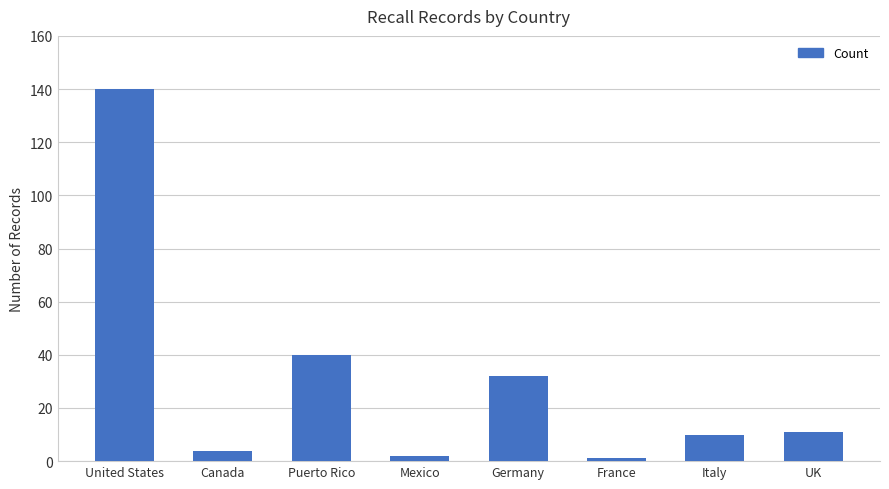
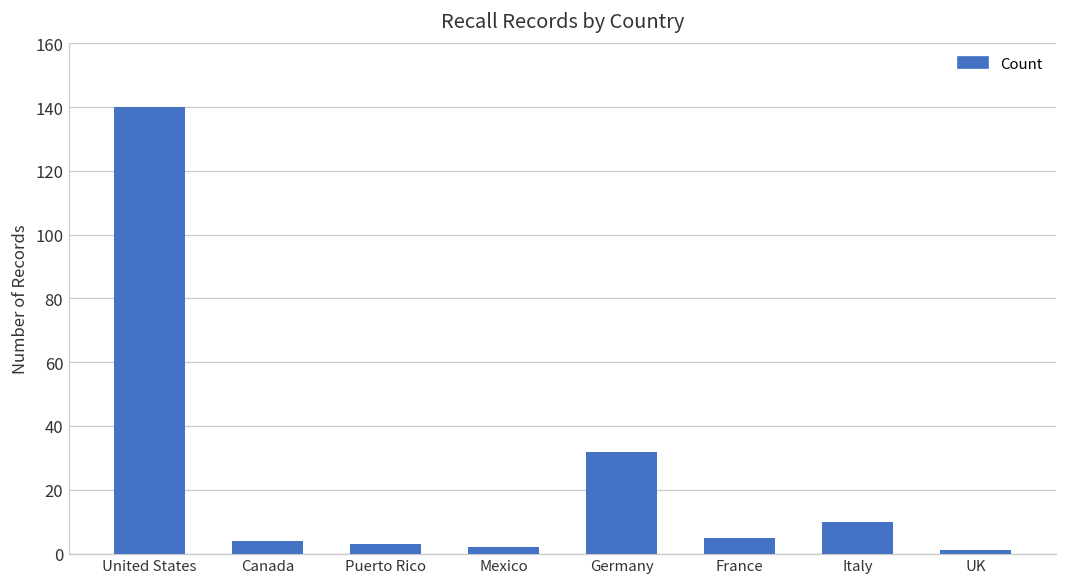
  {
    "United States": 140,
    "Canada": 4,
-   "Puerto Rico": 40,
+   "Puerto Rico": 3,
    "Mexico": 2,
    "Germany": 32,
-   "France": 1,
+   "France": 5,
    "Italy": 10,
-   "UK": 11
+   "UK": 1
  }
